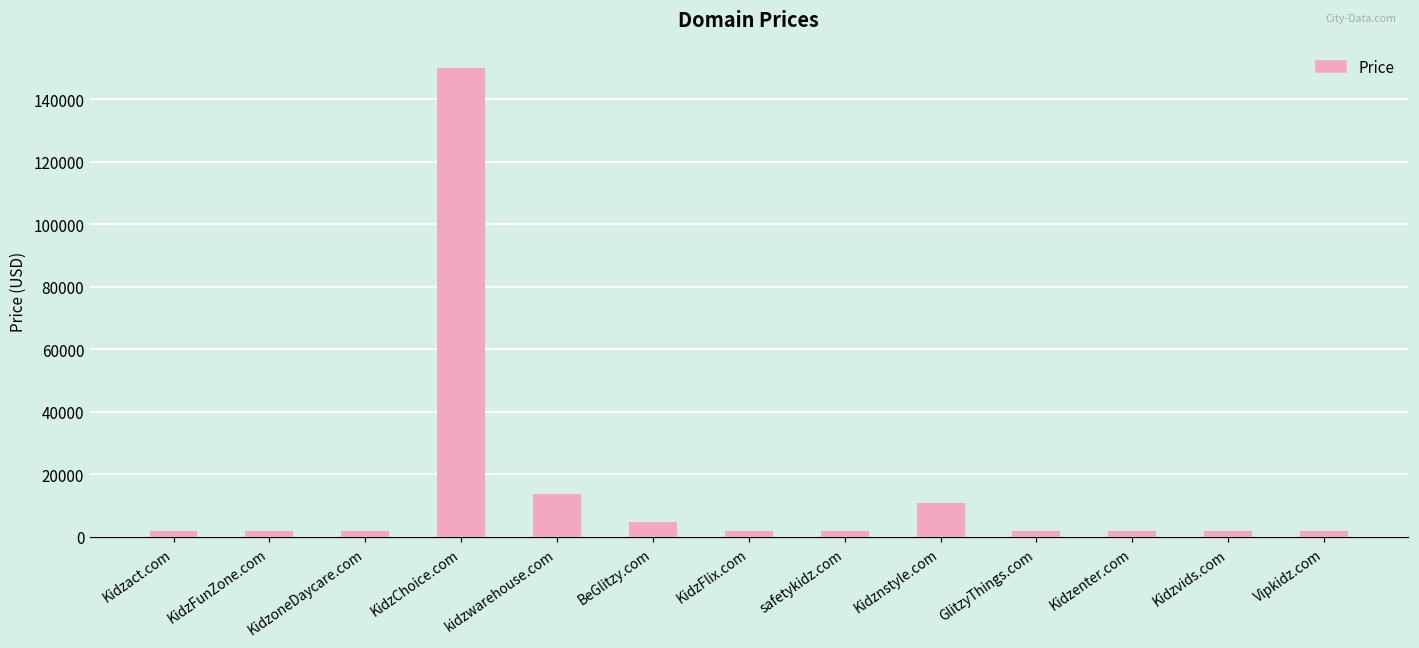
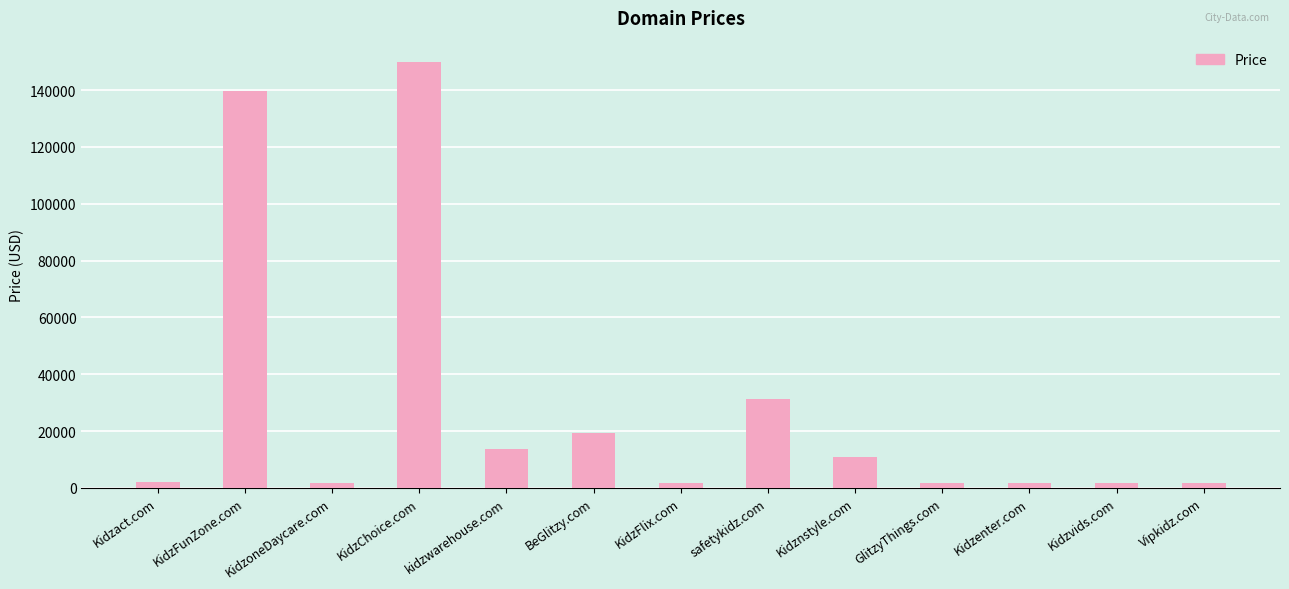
  {
    "Kidzact.com": 2000,
-   "KidzFunZone.com": 2000,
+   "KidzFunZone.com": 140000,
    "KidzoneDaycare.com": 2000,
    "KidzChoice.com": 150000,
    "kidzwarehouse.com": 14000,
-   "BeGlitzy.com": 5000,
+   "BeGlitzy.com": 19000,
    "KidzFlix.com": 2000,
-   "safetykidz.com": 2000,
+   "safetykidz.com": 31000,
    "Kidznstyle.com": 11000,
    "GlitzyThings.com": 2000,
    "Kidzenter.com": 2000,
    "Kidzvids.com": 2000,
    "Vipkidz.com": 2000
  }
